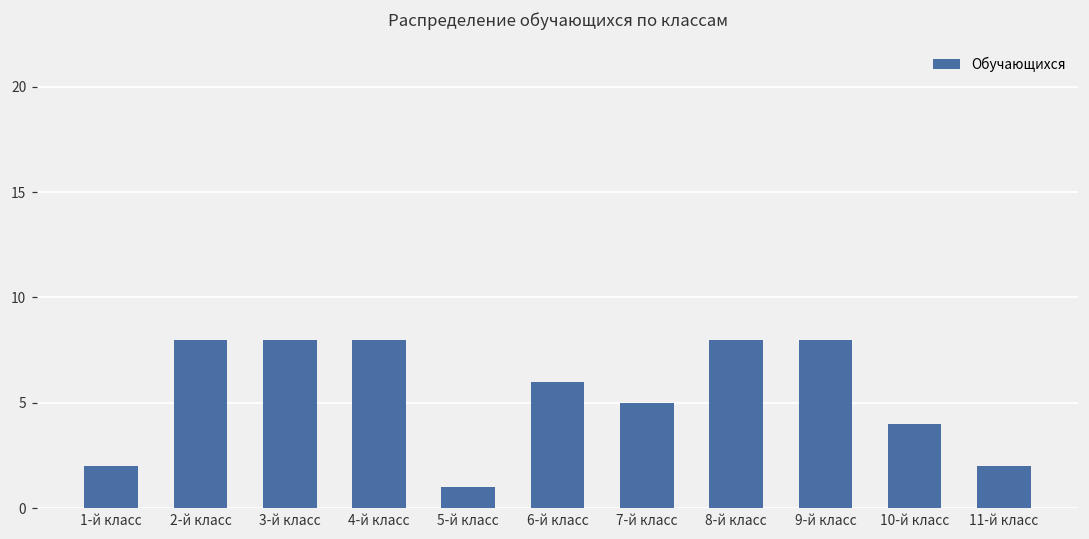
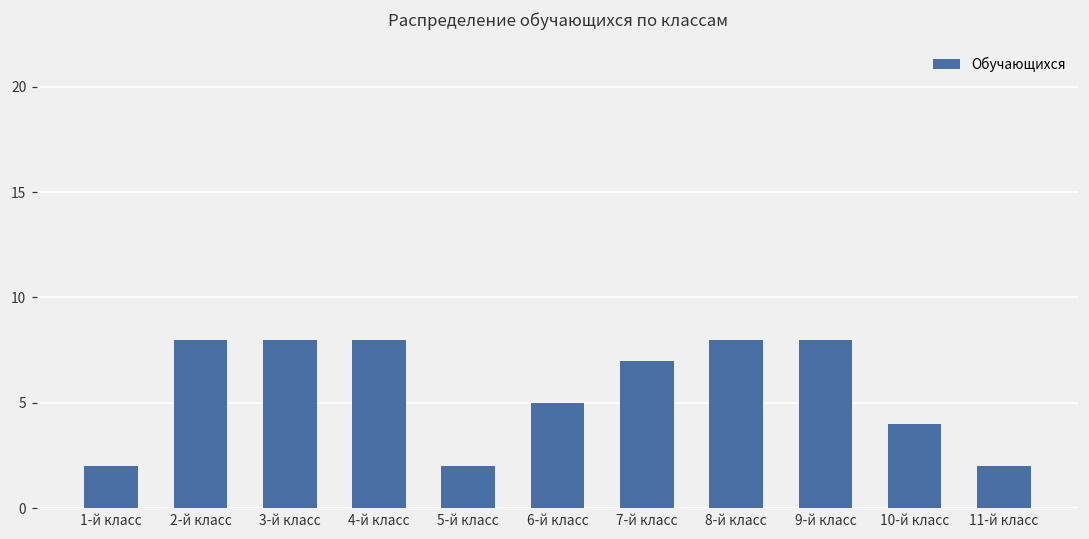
  {
    "1-й класс": 2,
    "2-й класс": 8,
    "3-й класс": 8,
    "4-й класс": 8,
-   "5-й класс": 1,
-   "6-й класс": 6,
-   "7-й класс": 5,
+   "5-й класс": 2,
+   "6-й класс": 5,
+   "7-й класс": 7,
    "8-й класс": 8,
    "9-й класс": 8,
    "10-й класс": 4,
    "11-й класс": 2
  }
